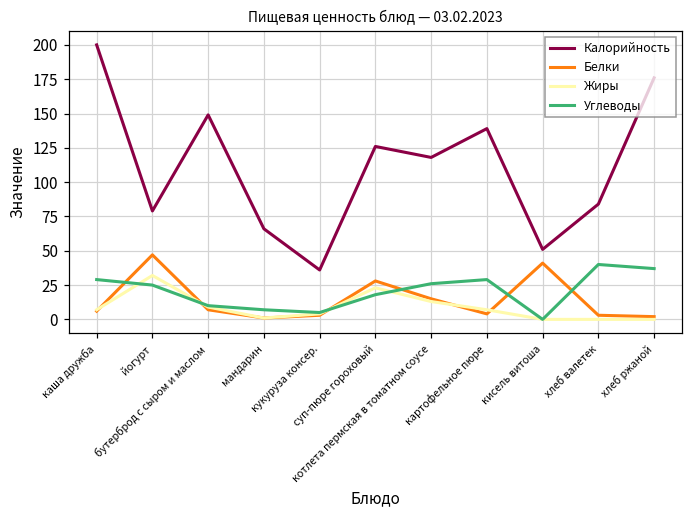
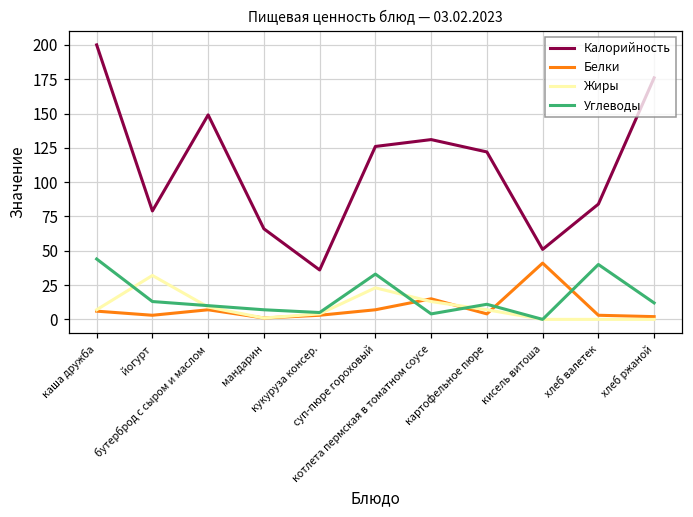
  {
    "Калорийность": {
      "каша дружба": 200,
      "йогурт": 79,
      "бутерброд с сыром и маслом": 149,
      "мандарин": 66,
      "кукуруза консер.": 36,
      "суп-пюре гороховый": 126,
-     "котлета пермская в томатном соусе": 118,
-     "картофельное пюре": 139,
+     "котлета пермская в томатном соусе": 131,
+     "картофельное пюре": 122,
      "кисель витоша": 51,
      "хлеб валетек": 84
    },
    "Белки": {
-     "йогурт": 47,
-     "суп-пюре гороховый": 28,
+     "йогурт": 3,
+     "суп-пюре гороховый": 7,
      "картофельное пюре": 4,
      "кисель витоша": 41,
      "хлеб валетек": 3
    },
    "Жиры": {
      "йогурт": 32,
      "суп-пюре гороховый": 23,
      "картофельное пюре": 7,
      "хлеб валетек": 0
    },
    "Углеводы": {
-     "каша дружба": 29,
-     "йогурт": 25,
+     "каша дружба": 44,
+     "йогурт": 13,
      "мандарин": 7,
-     "суп-пюре гороховый": 18,
-     "котлета пермская в томатном соусе": 26,
-     "картофельное пюре": 29,
+     "суп-пюре гороховый": 33,
+     "котлета пермская в томатном соусе": 4,
+     "картофельное пюре": 11,
      "хлеб валетек": 40,
-     "хлеб ржаной": 37
+     "хлеб ржаной": 12
    }
  }
